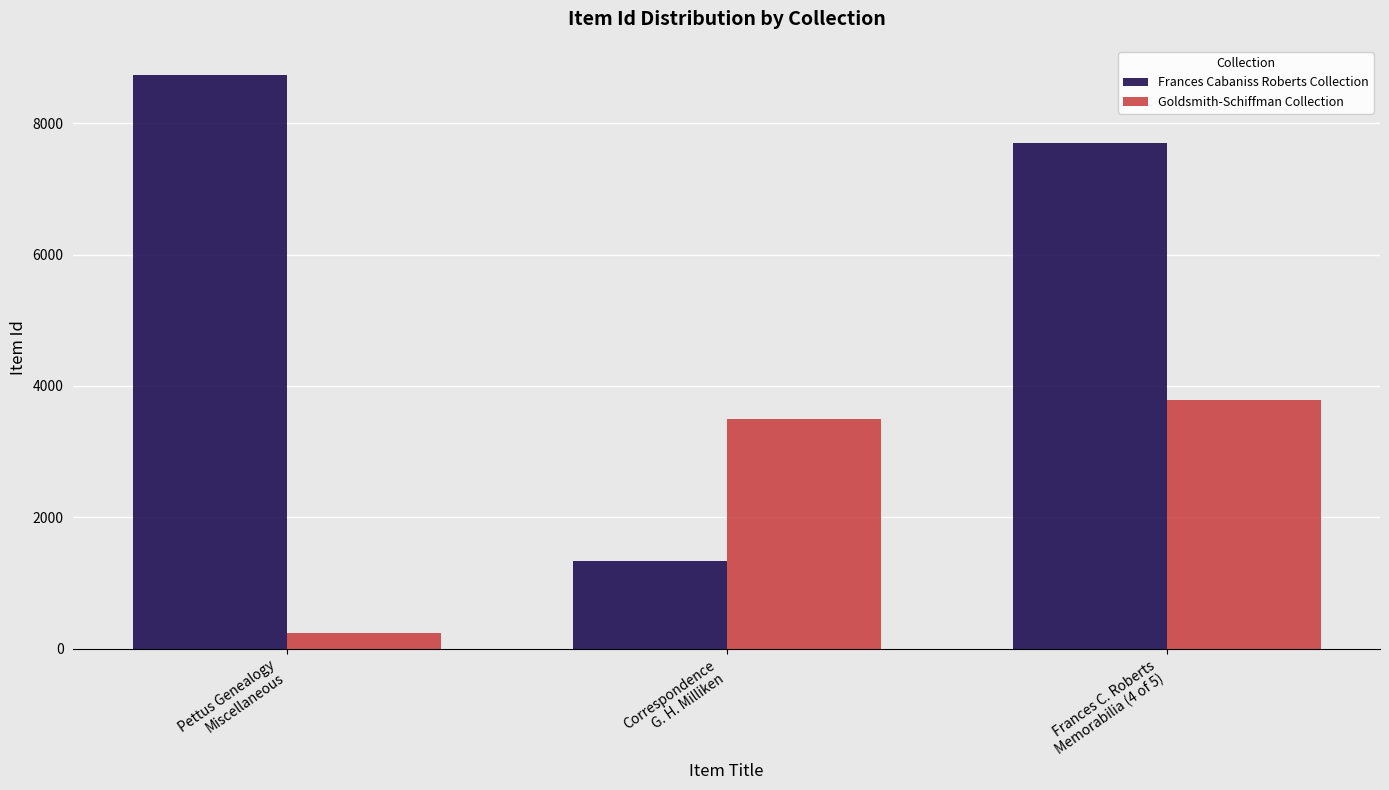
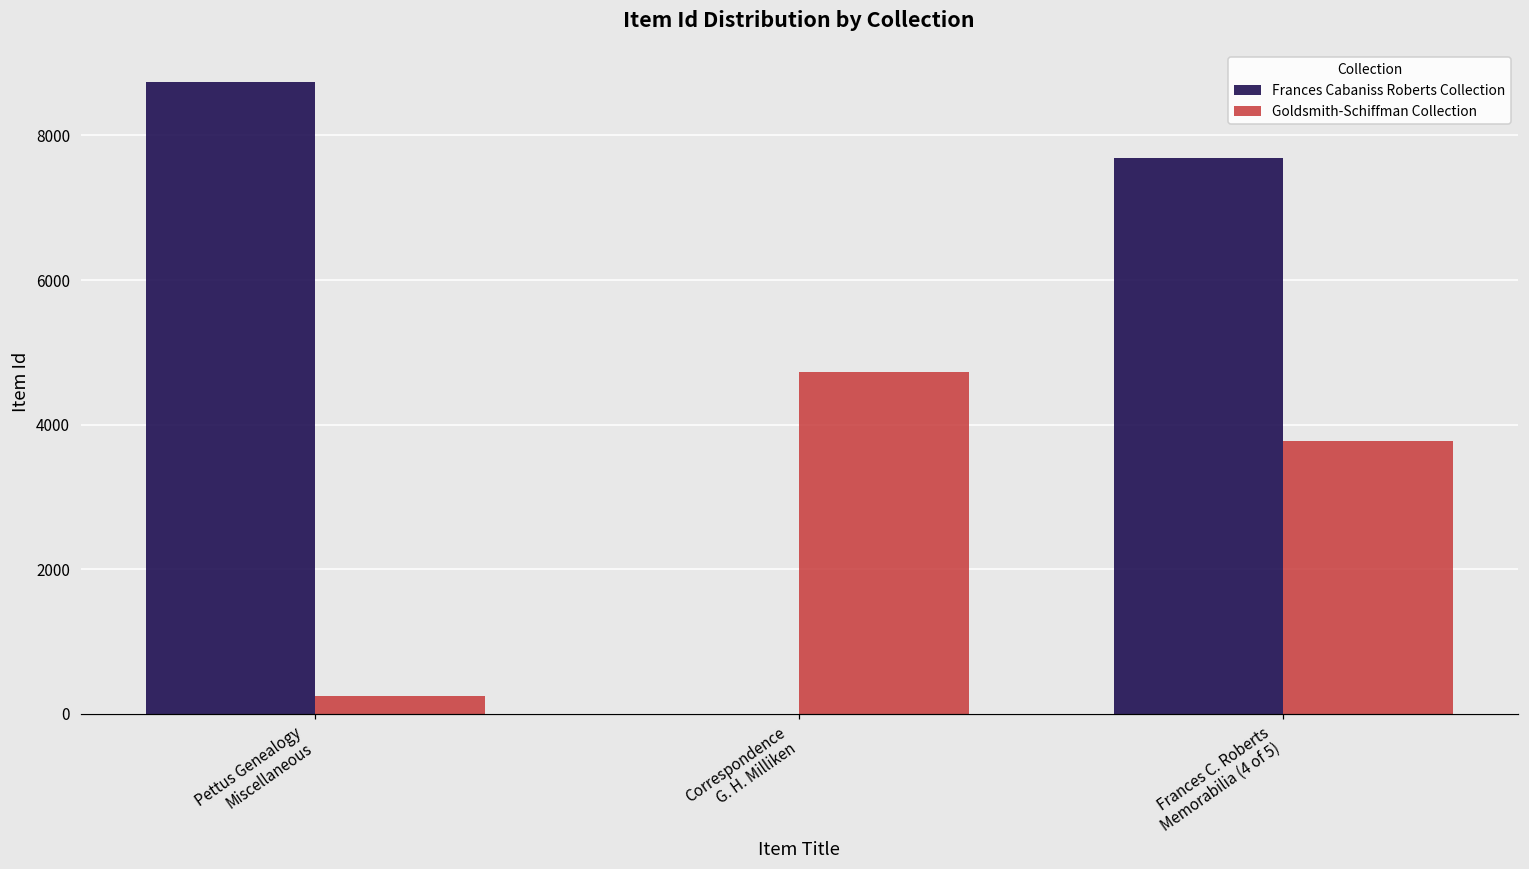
  {
    "Frances Cabaniss Roberts Collection": {
      "Pettus Genealogy Miscellaneous": 8700,
-     "Correspondence G. H. Milliken": 1300,
+     "Correspondence G. H. Milliken": 0,
      "Frances C. Roberts Memorabilia (4 of 5)": 7700
    },
    "Goldsmith-Schiffman Collection": {
      "Pettus Genealogy Miscellaneous": 200,
-     "Correspondence G. H. Milliken": 3500,
+     "Correspondence G. H. Milliken": 4700,
      "Frances C. Roberts Memorabilia (4 of 5)": 3800
    }
  }
